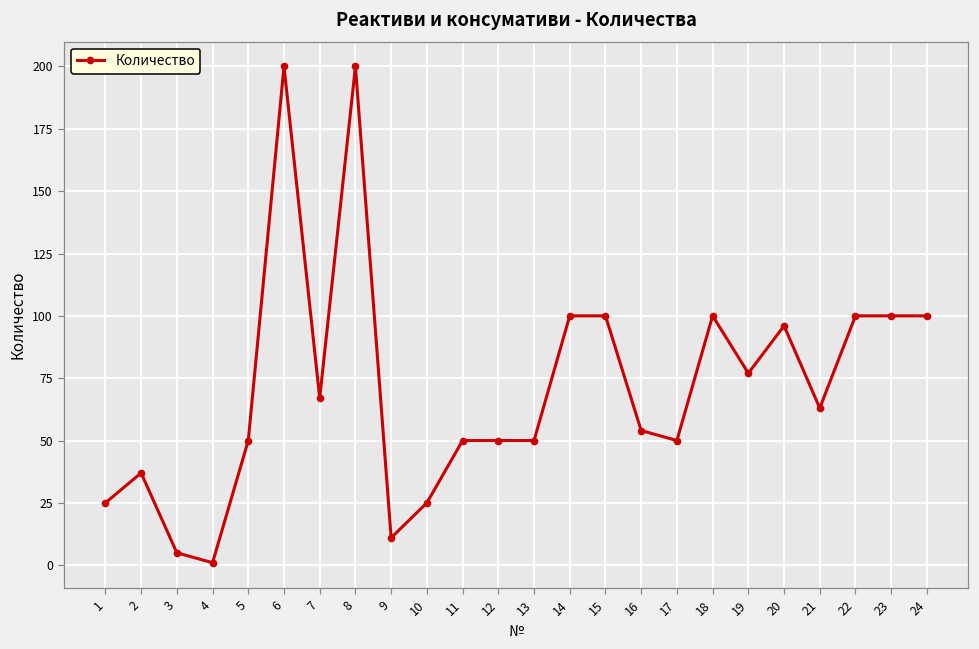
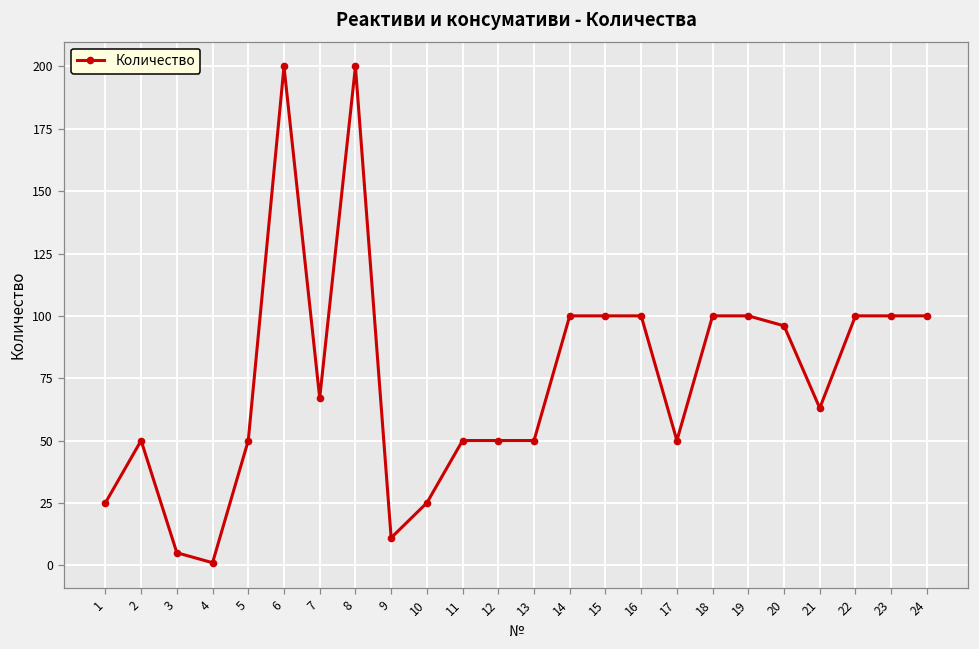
  {
    "1": 25,
-   "2": 37,
+   "2": 50,
    "3": 5,
    "4": 1,
    "5": 50,
    "6": 200,
    "7": 67,
    "8": 200,
    "9": 11,
    "10": 25,
    "11": 50,
    "12": 50,
    "13": 50,
    "14": 100,
    "15": 100,
-   "16": 54,
+   "16": 100,
    "17": 50,
    "18": 100,
-   "19": 77,
+   "19": 100,
    "20": 96,
    "21": 63,
    "22": 100,
    "23": 100,
    "24": 100
  }
